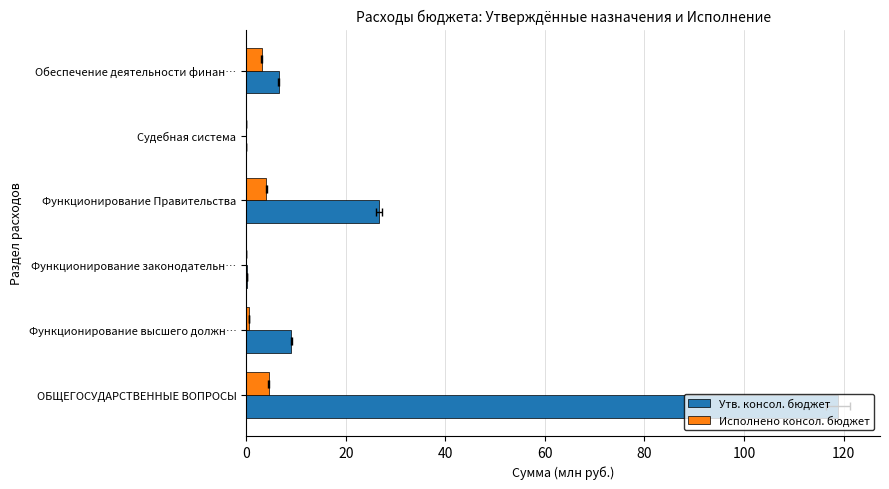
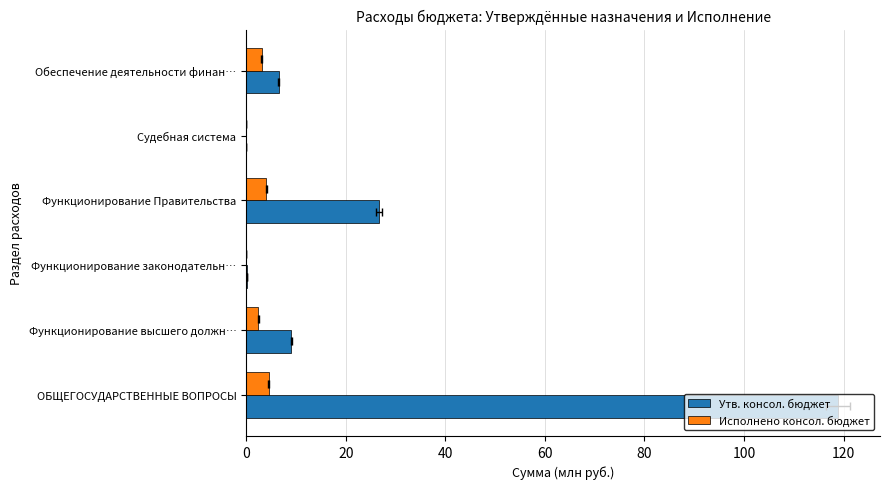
  {
    "Исполнено консол. бюджет": {
      "Обеспечение деятельности финан…": 3,
      "Судебная система": 0,
      "Функционирование Правительства": 4,
-     "Функционирование высшего должн…": 1,
+     "Функционирование высшего должн…": 2,
      "ОБЩЕГОСУДАРСТВЕННЫЕ ВОПРОСЫ": 5
    }
  }
